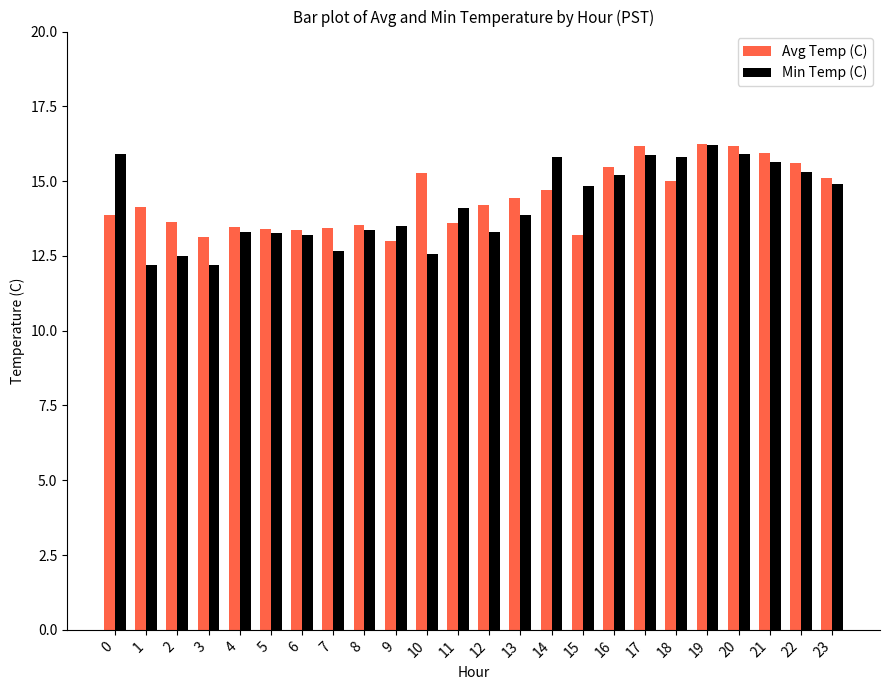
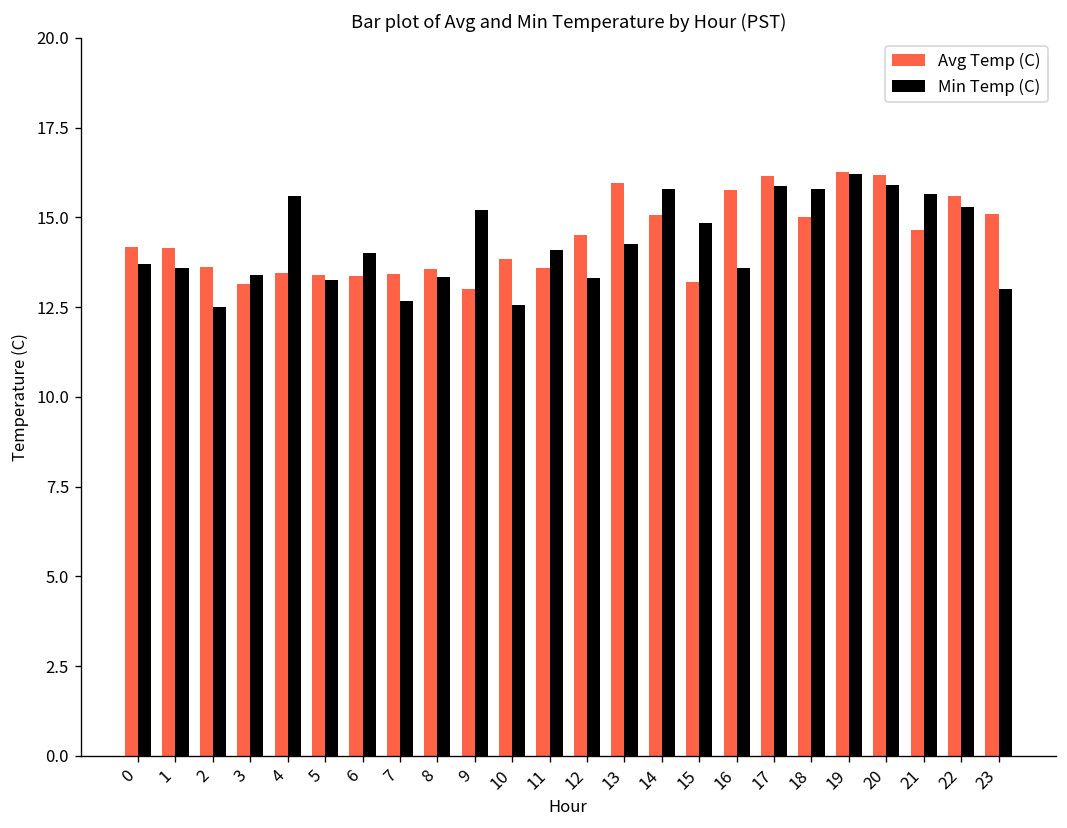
  {
    "Avg Temp (C)": {
-     "0": 13.9,
+     "0": 14.2,
      "1": 14.1,
      "2": 13.6,
      "3": 13.1,
      "4": 13.5,
      "5": 13.4,
      "6": 13.4,
      "7": 13.4,
      "8": 13.6,
      "9": 13.0,
-     "10": 15.3,
+     "10": 13.9,
      "11": 13.6,
-     "12": 14.2,
-     "13": 14.5,
-     "14": 14.7,
+     "12": 14.5,
+     "13": 16.0,
+     "14": 15.1,
      "15": 13.2,
-     "16": 15.5,
+     "16": 15.8,
      "17": 16.2,
      "18": 15.0,
      "19": 16.3,
      "20": 16.2,
-     "21": 16.0,
+     "21": 14.7,
      "22": 15.6,
      "23": 15.1
    },
    "Min Temp (C)": {
-     "0": 15.9,
-     "1": 12.2,
+     "0": 13.7,
+     "1": 13.6,
      "2": 12.5,
-     "3": 12.2,
-     "4": 13.3,
+     "3": 13.4,
+     "4": 15.6,
      "5": 13.3,
-     "6": 13.2,
+     "6": 14.0,
      "7": 12.7,
      "8": 13.4,
-     "9": 13.5,
+     "9": 15.2,
      "10": 12.6,
      "11": 14.1,
      "12": 13.3,
-     "13": 13.9,
+     "13": 14.3,
      "14": 15.8,
      "15": 14.9,
-     "16": 15.2,
+     "16": 13.6,
      "17": 15.9,
      "18": 15.8,
      "19": 16.2,
      "20": 15.9,
      "21": 15.7,
      "22": 15.3,
-     "23": 14.9
+     "23": 13.0
    }
  }
